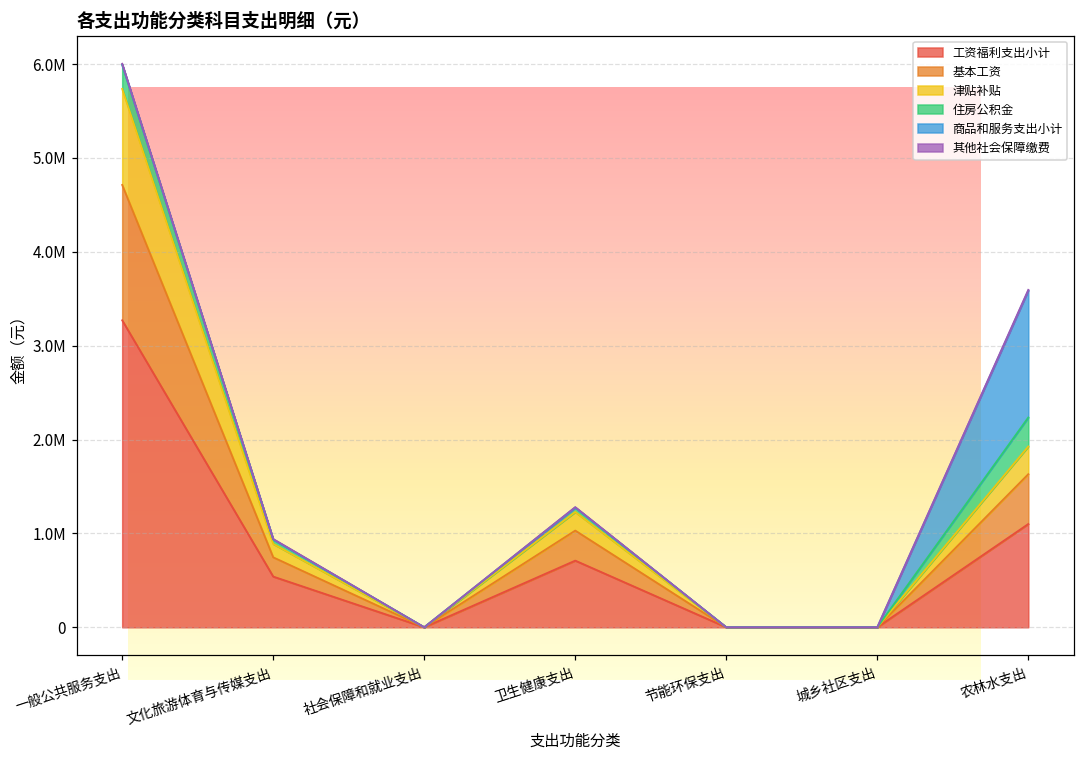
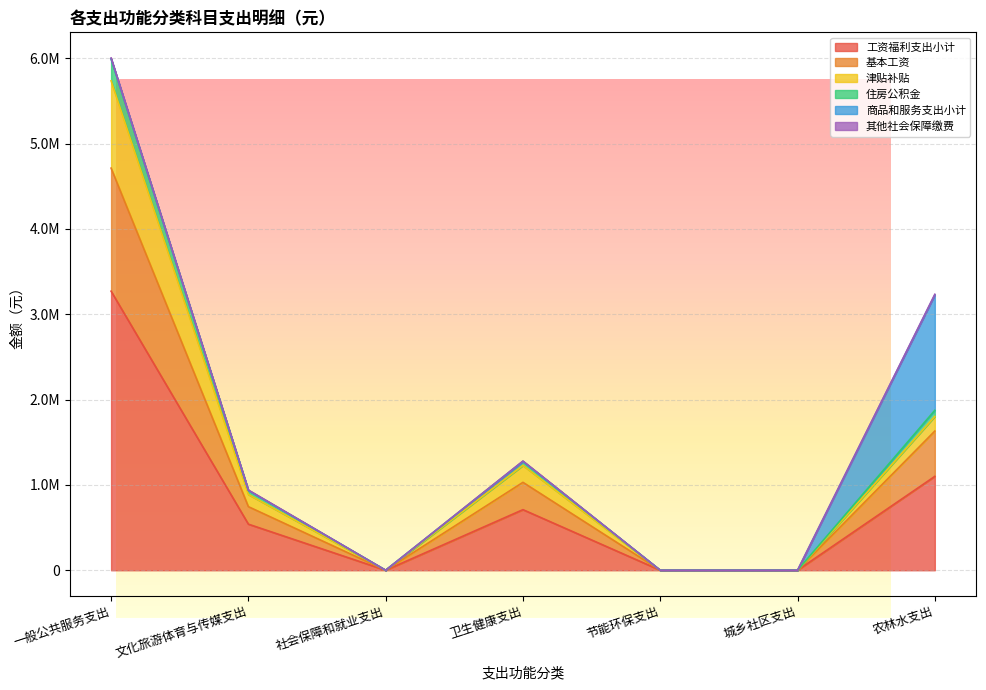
  {
    "津贴补贴": {
      "一般公共服务支出": 1000000,
      "文化旅游体育与传媒支出": 100000,
-     "农林水支出": 300000
+     "农林水支出": 200000
    },
    "住房公积金": {
-     "农林水支出": 300000
+     "农林水支出": 100000
    }
  }
